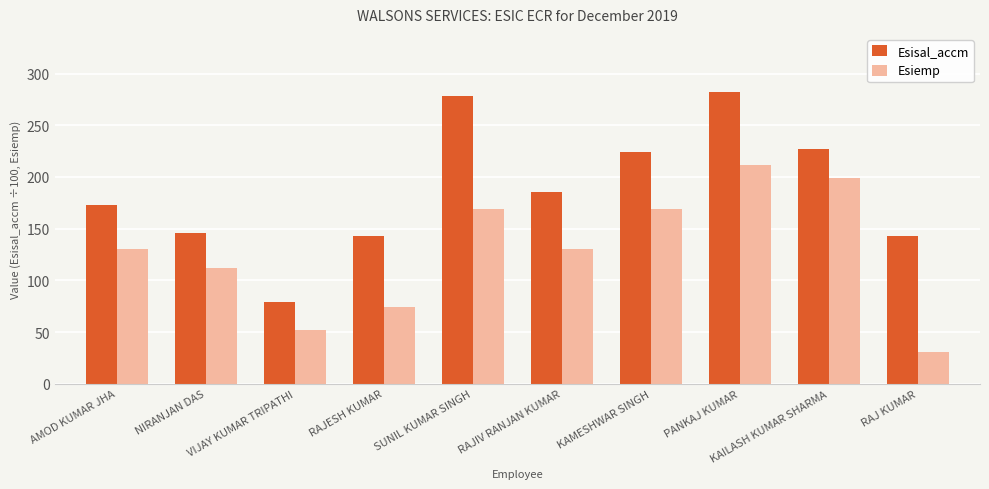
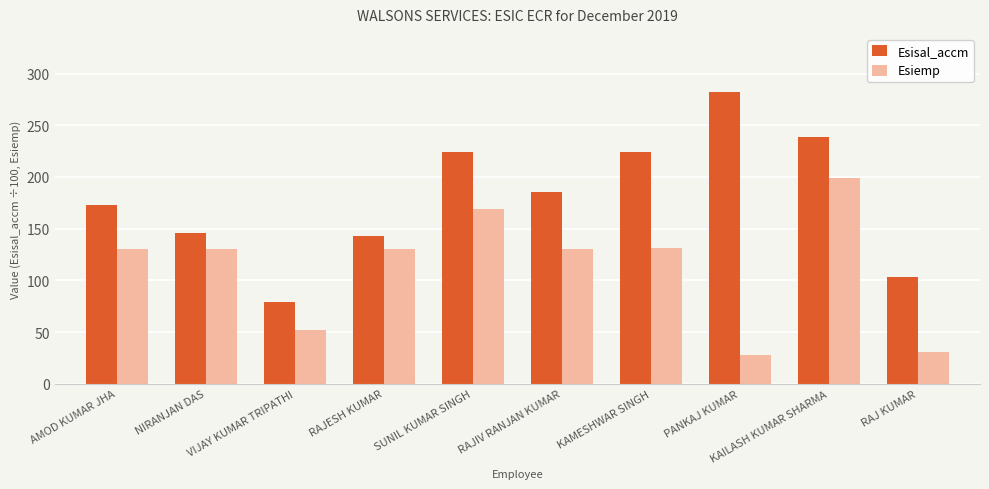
  {
    "Esisal_accm": {
      "AMOD KUMAR JHA": 173,
      "NIRANJAN DAS": 146,
      "VIJAY KUMAR TRIPATHI": 79,
      "RAJESH KUMAR": 143,
-     "SUNIL KUMAR SINGH": 278,
+     "SUNIL KUMAR SINGH": 225,
      "RAJIV RANJAN KUMAR": 186,
      "KAMESHWAR SINGH": 225,
      "PANKAJ KUMAR": 282,
-     "KAILASH KUMAR SHARMA": 227,
-     "RAJ KUMAR": 143
+     "KAILASH KUMAR SHARMA": 238,
+     "RAJ KUMAR": 103
    },
    "Esiemp": {
      "AMOD KUMAR JHA": 130,
-     "NIRANJAN DAS": 112,
+     "NIRANJAN DAS": 130,
      "VIJAY KUMAR TRIPATHI": 52,
-     "RAJESH KUMAR": 74,
+     "RAJESH KUMAR": 130,
      "SUNIL KUMAR SINGH": 169,
      "RAJIV RANJAN KUMAR": 130,
-     "KAMESHWAR SINGH": 169,
-     "PANKAJ KUMAR": 212,
+     "KAMESHWAR SINGH": 131,
+     "PANKAJ KUMAR": 28,
      "KAILASH KUMAR SHARMA": 199,
      "RAJ KUMAR": 31
    }
  }
